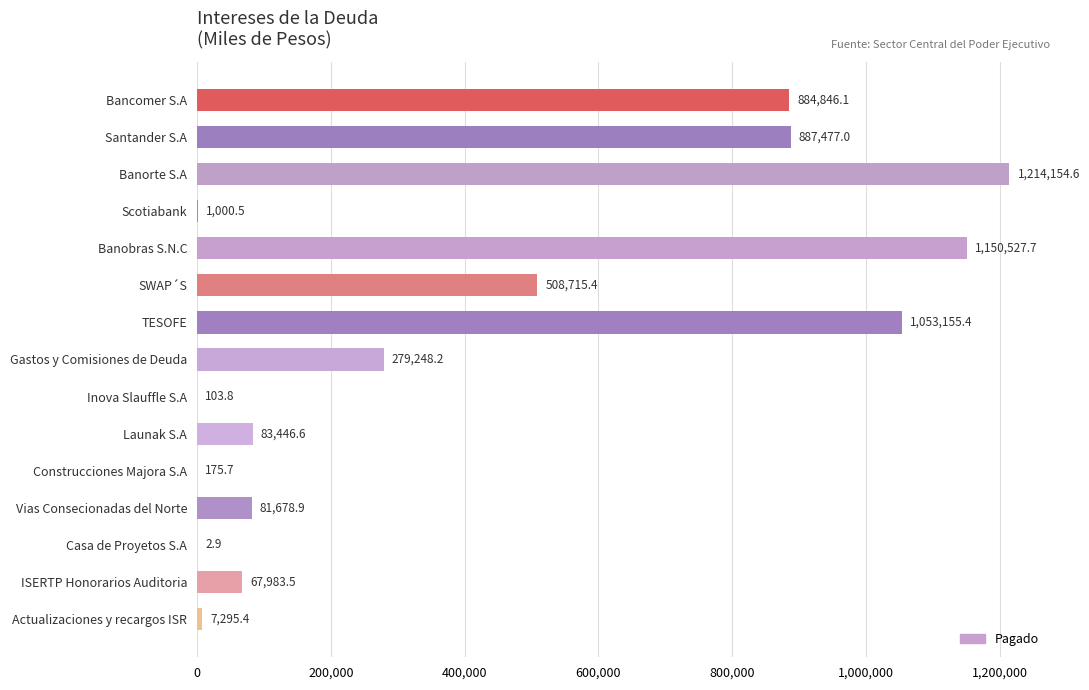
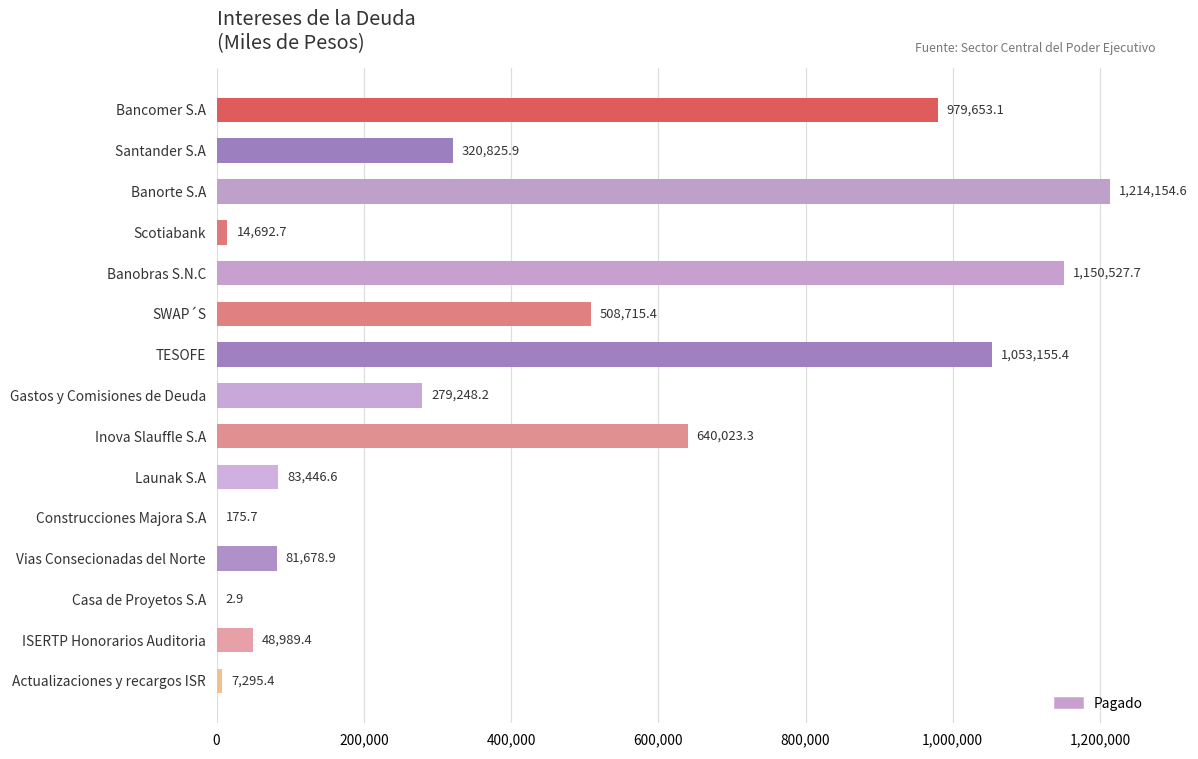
  {
-   "Bancomer S.A": "884,846.1",
-   "Santander S.A": "887,477.0",
+   "Bancomer S.A": "979,653.1",
+   "Santander S.A": "320,825.9",
    "Banorte S.A": "1,214,154.6",
-   "Scotiabank": "1,000.5",
+   "Scotiabank": "14,692.7",
    "Banobras S.N.C": "1,150,527.7",
    "SWAP´S": "508,715.4",
    "TESOFE": "1,053,155.4",
    "Gastos y Comisiones de Deuda": "279,248.2",
-   "Inova Slauffle S.A": "103.8",
+   "Inova Slauffle S.A": "640,023.3",
    "Launak S.A": "83,446.6",
    "Construcciones Majora S.A": "175.7",
    "Vias Consecionadas del Norte": "81,678.9",
    "Casa de Proyetos S.A": "2.9",
-   "ISERTP Honorarios Auditoria": "67,983.5",
+   "ISERTP Honorarios Auditoria": "48,989.4",
    "Actualizaciones y recargos ISR": "7,295.4"
  }
